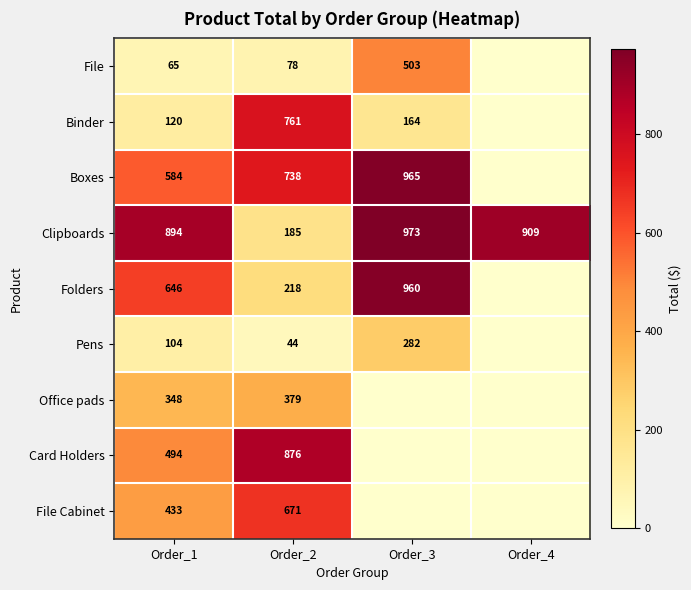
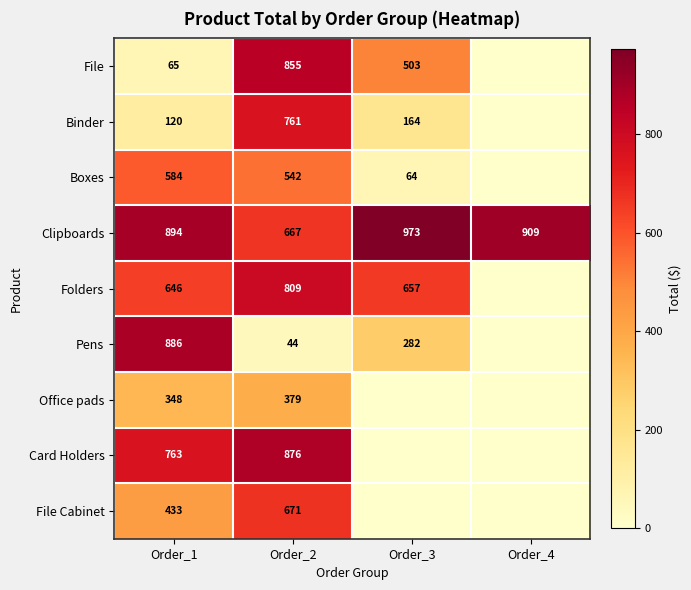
  {
    "File": {
      "Order_1": 65,
-     "Order_2": 78,
+     "Order_2": 855,
      "Order_3": 503
    },
    "Binder": {
      "Order_1": 120,
      "Order_2": 761,
      "Order_3": 164
    },
    "Boxes": {
      "Order_1": 584,
-     "Order_2": 738,
-     "Order_3": 965
+     "Order_2": 542,
+     "Order_3": 64
    },
    "Clipboards": {
      "Order_1": 894,
-     "Order_2": 185,
+     "Order_2": 667,
      "Order_3": 973,
      "Order_4": 909
    },
    "Folders": {
      "Order_1": 646,
-     "Order_2": 218,
-     "Order_3": 960
+     "Order_2": 809,
+     "Order_3": 657
    },
    "Pens": {
-     "Order_1": 104,
+     "Order_1": 886,
      "Order_2": 44,
      "Order_3": 282
    },
    "Office pads": {
      "Order_1": 348,
      "Order_2": 379
    },
    "Card Holders": {
-     "Order_1": 494,
+     "Order_1": 763,
      "Order_2": 876
    },
    "File Cabinet": {
      "Order_1": 433,
      "Order_2": 671
    }
  }
